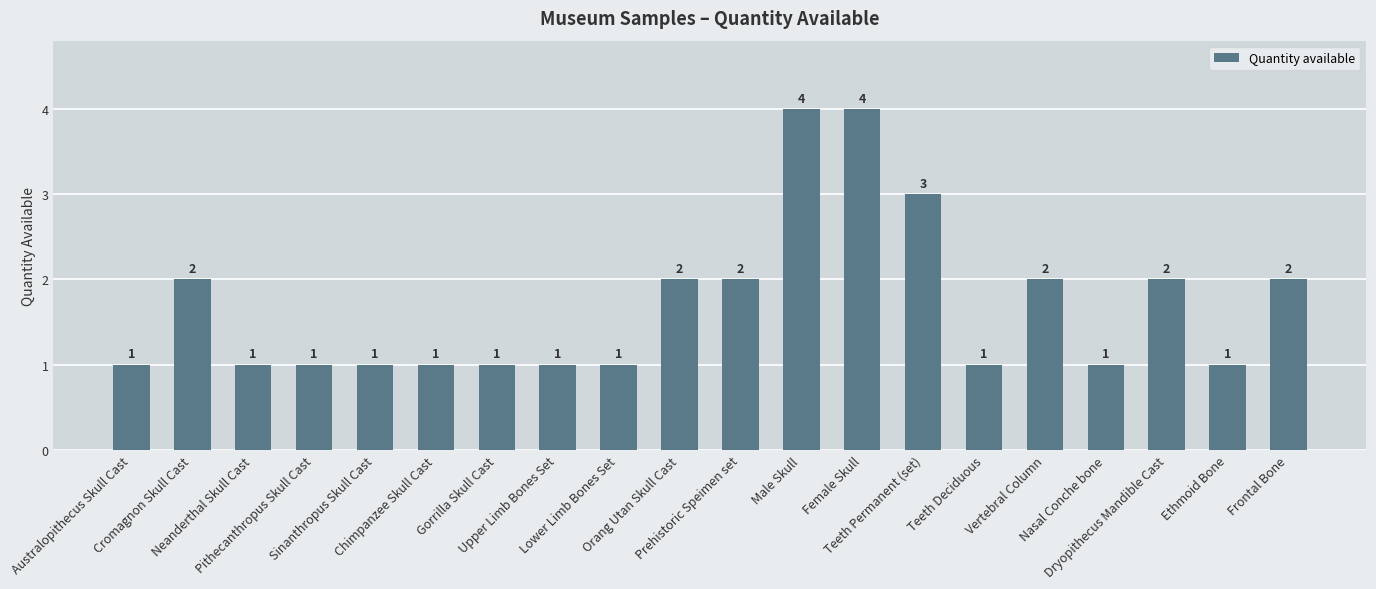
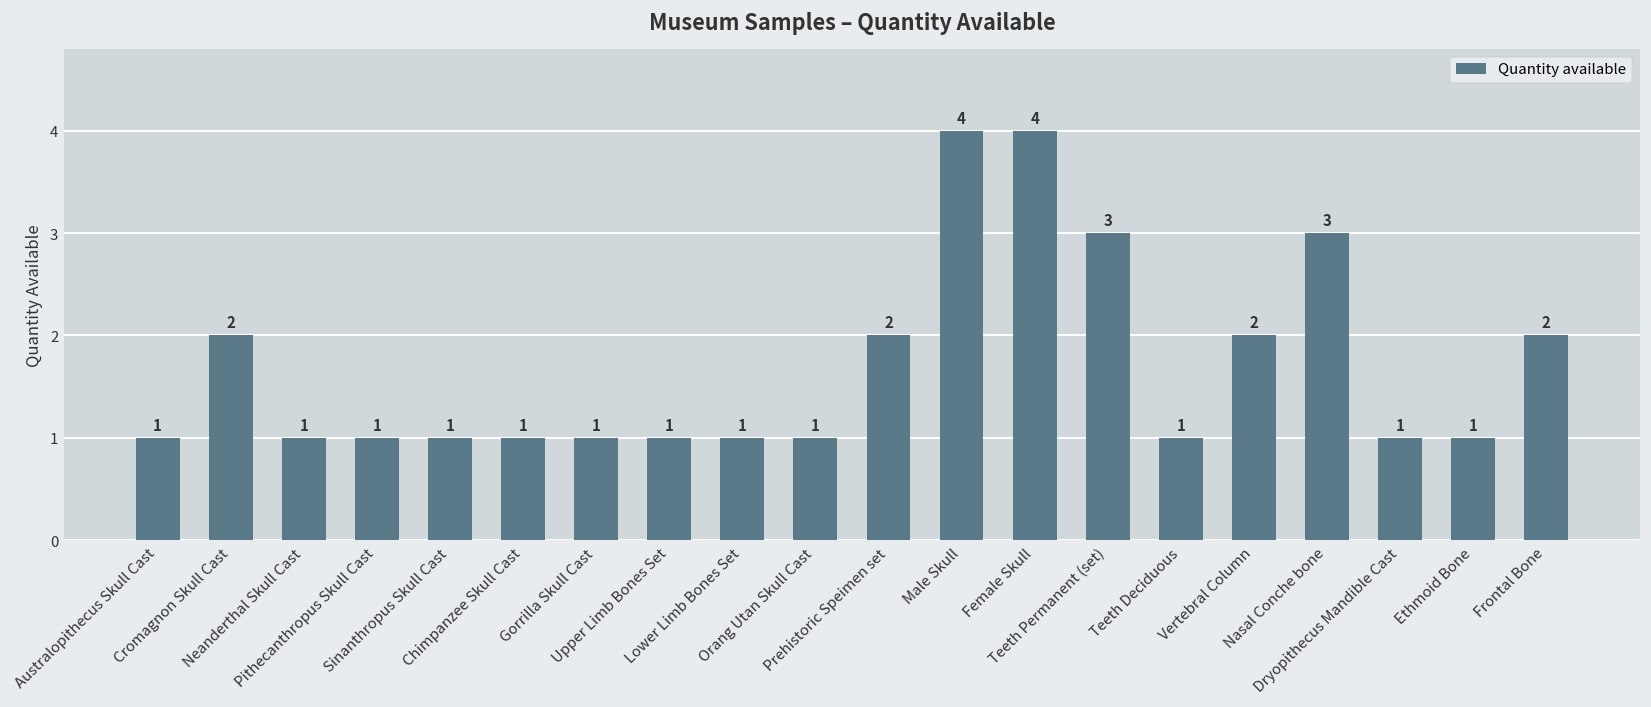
  {
    "Australopithecus Skull Cast": 1,
    "Cromagnon Skull Cast": 2,
    "Neanderthal Skull Cast": 1,
    "Pithecanthropus Skull Cast": 1,
    "Sinanthropus Skull Cast": 1,
    "Chimpanzee Skull Cast": 1,
    "Gorrilla Skull Cast": 1,
    "Upper Limb Bones Set": 1,
    "Lower Limb Bones Set": 1,
-   "Orang Utan Skull Cast": 2,
+   "Orang Utan Skull Cast": 1,
    "Prehistoric Speimen set": 2,
    "Male Skull": 4,
    "Female Skull": 4,
    "Teeth Permanent (set)": 3,
    "Teeth Deciduous": 1,
    "Vertebral Column": 2,
-   "Nasal Conche bone": 1,
-   "Dryopithecus Mandible Cast": 2,
+   "Nasal Conche bone": 3,
+   "Dryopithecus Mandible Cast": 1,
    "Ethmoid Bone": 1,
    "Frontal Bone": 2
  }
